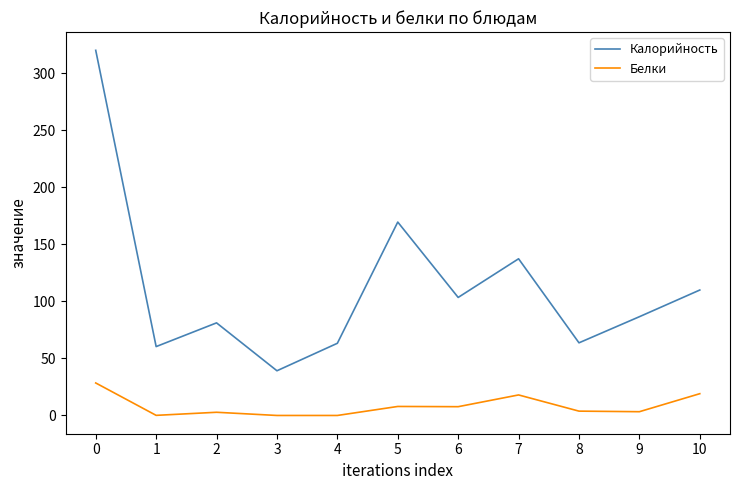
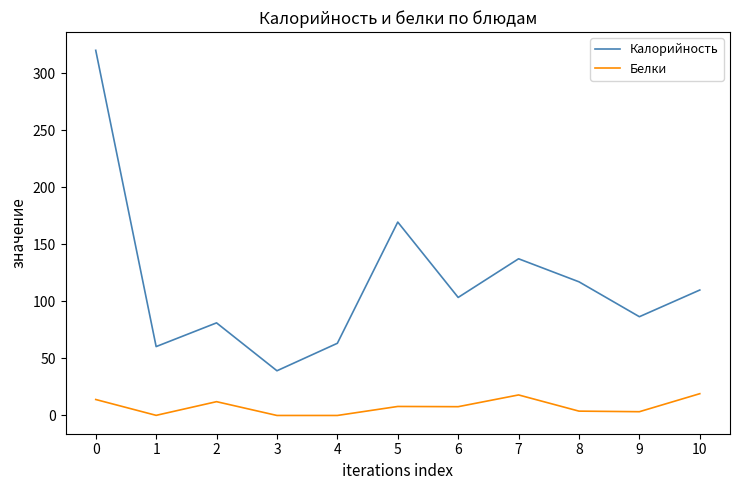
  {
    "Калорийность": {
      "0": 320,
      "1": 60,
      "2": 81,
      "3": 39,
      "4": 63,
      "5": 170,
      "6": 104,
      "7": 137,
-     "8": 64,
+     "8": 117,
      "9": 87,
      "10": 110
    },
    "Белки": {
-     "0": 29,
+     "0": 14,
      "1": 0,
-     "2": 3,
+     "2": 12,
      "3": 0,
      "4": 0,
      "5": 8,
      "6": 8,
      "7": 18,
      "8": 4,
      "9": 3,
      "10": 19
    }
  }
